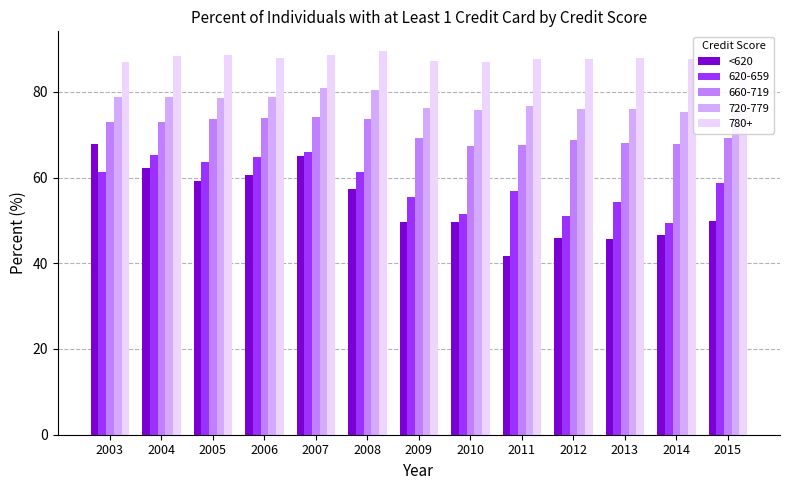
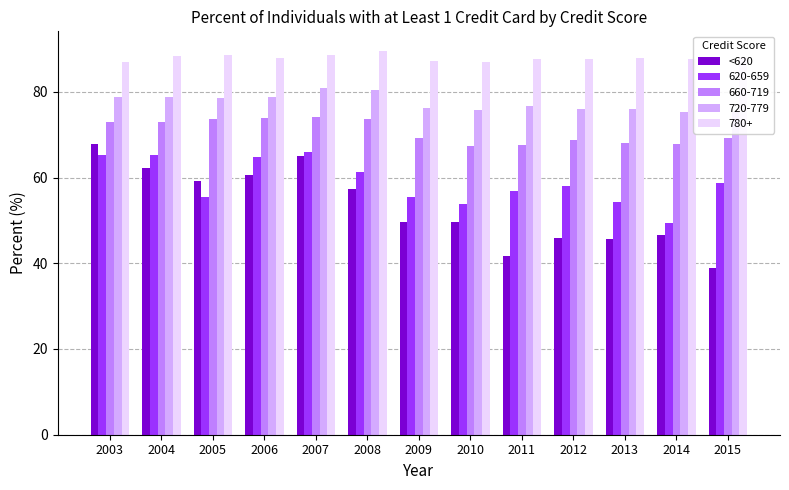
  {
    "<620": {
      "2003": 68,
      "2004": 62,
      "2005": 59,
      "2006": 61,
      "2007": 65,
      "2008": 57,
      "2009": 50,
      "2010": 50,
      "2011": 42,
      "2012": 46,
      "2013": 46,
      "2014": 47,
-     "2015": 50
+     "2015": 39
    },
    "620-659": {
-     "2003": 61,
+     "2003": 65,
      "2004": 65,
-     "2005": 64,
+     "2005": 55,
      "2006": 65,
      "2007": 66,
      "2008": 61,
      "2009": 55,
-     "2010": 52,
+     "2010": 54,
      "2011": 57,
-     "2012": 51,
+     "2012": 58,
      "2013": 54,
      "2014": 49,
      "2015": 59
    }
  }
